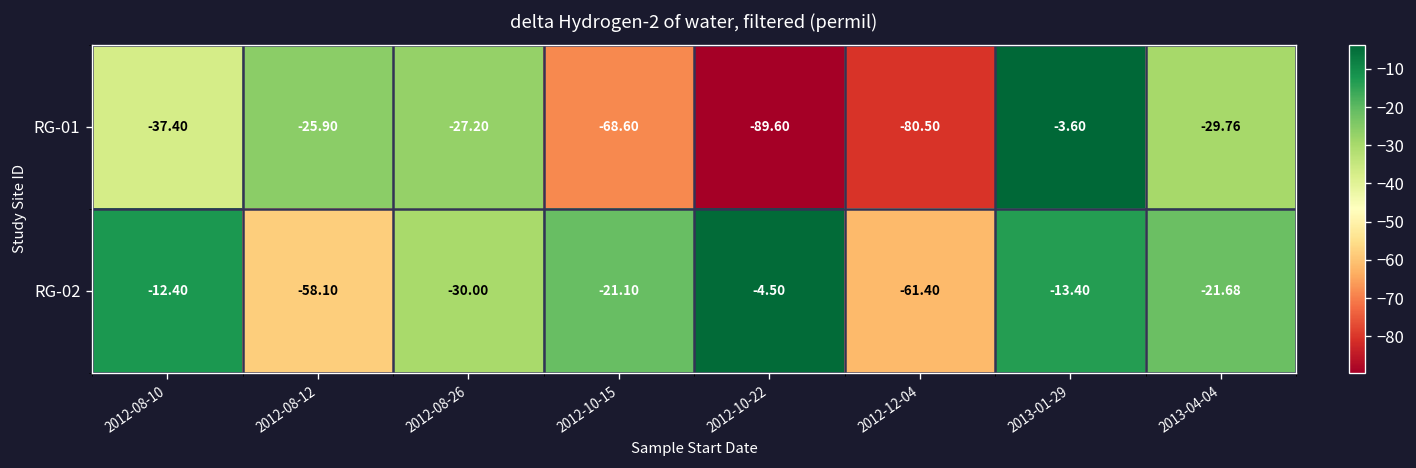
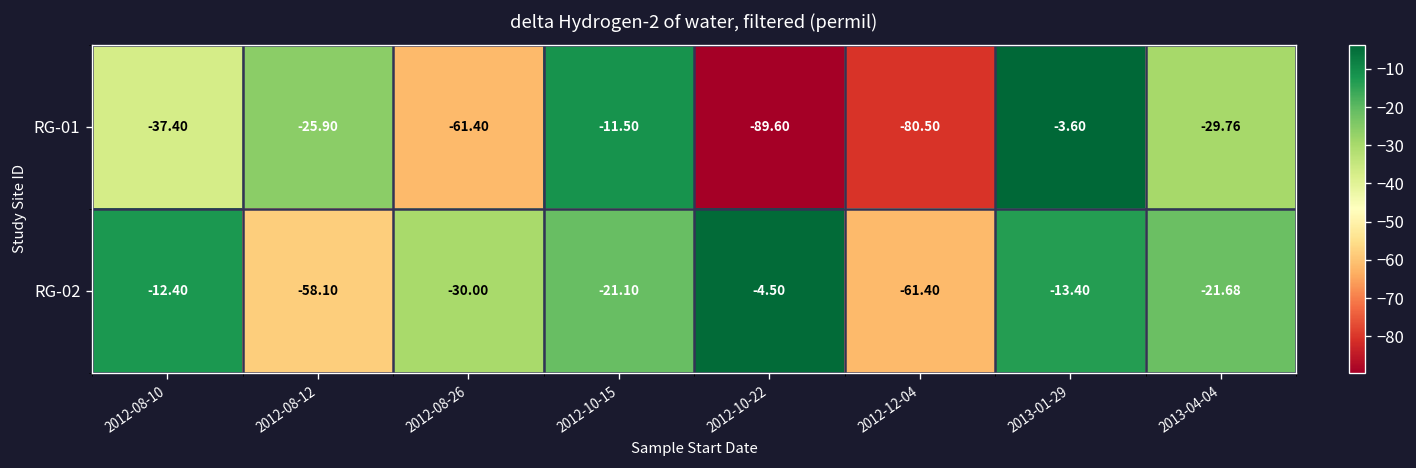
  {
    "RG-01": {
      "2012-08-10": -37.40,
      "2012-08-12": -25.90,
-     "2012-08-26": -27.20,
-     "2012-10-15": -68.60,
+     "2012-08-26": -61.40,
+     "2012-10-15": -11.50,
      "2012-10-22": -89.60,
      "2012-12-04": -80.50,
      "2013-01-29": -3.60,
      "2013-04-04": -29.76
    },
    "RG-02": {
      "2012-08-10": -12.40,
      "2012-08-12": -58.10,
      "2012-08-26": -30.00,
      "2012-10-15": -21.10,
      "2012-10-22": -4.50,
      "2012-12-04": -61.40,
      "2013-01-29": -13.40,
      "2013-04-04": -21.68
    }
  }
